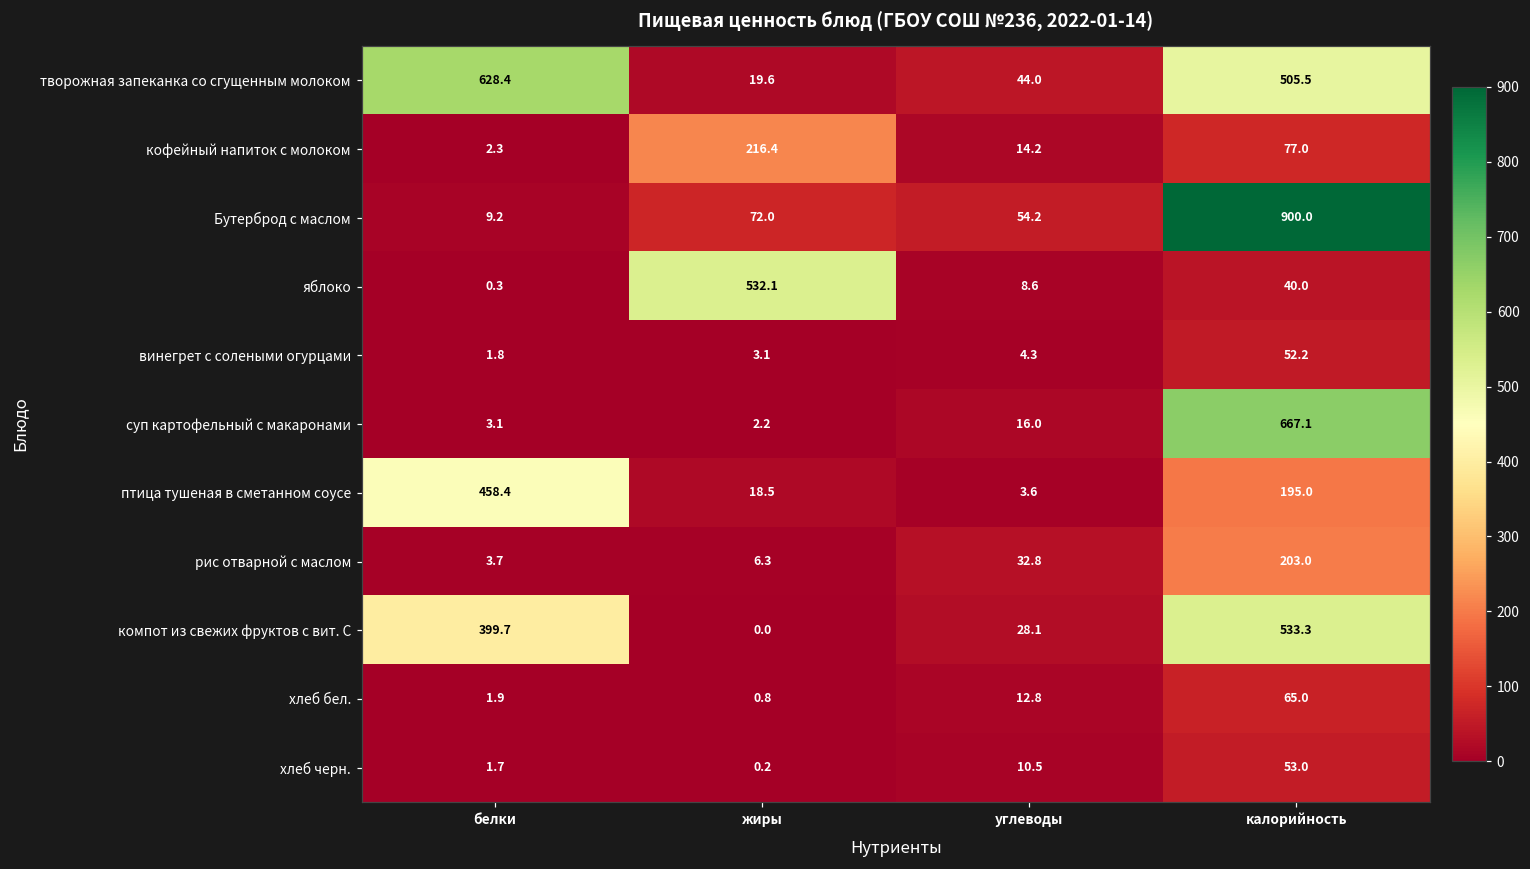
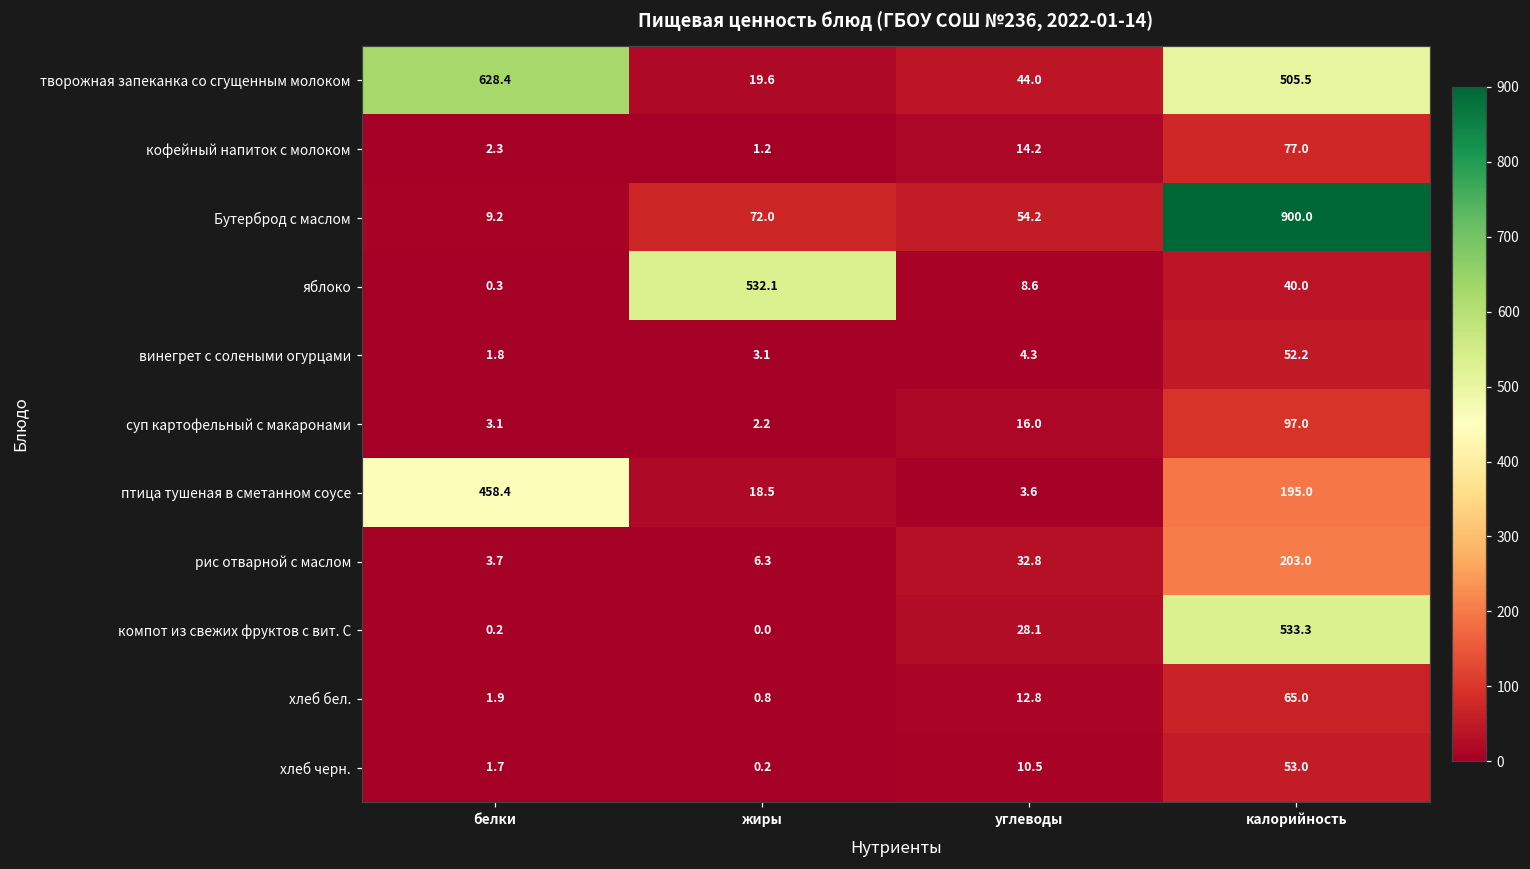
  {
    "творожная запеканка со сгущенным молоком": {
      "белки": 628.4,
      "жиры": 19.6,
      "углеводы": 44.0,
      "калорийность": 505.5
    },
    "кофейный напиток с молоком": {
      "белки": 2.3,
-     "жиры": 216.4,
+     "жиры": 1.2,
      "углеводы": 14.2,
      "калорийность": 77.0
    },
    "Бутерброд с маслом": {
      "белки": 9.2,
      "жиры": 72.0,
      "углеводы": 54.2,
      "калорийность": 900.0
    },
    "яблоко": {
      "белки": 0.3,
      "жиры": 532.1,
      "углеводы": 8.6,
      "калорийность": 40.0
    },
    "винегрет с солеными огурцами": {
      "белки": 1.8,
      "жиры": 3.1,
      "углеводы": 4.3,
      "калорийность": 52.2
    },
    "суп картофельный с макаронами": {
      "белки": 3.1,
      "жиры": 2.2,
      "углеводы": 16.0,
-     "калорийность": 667.1
+     "калорийность": 97.0
    },
    "птица тушеная в сметанном соусе": {
      "белки": 458.4,
      "жиры": 18.5,
      "углеводы": 3.6,
      "калорийность": 195.0
    },
    "рис отварной с маслом": {
      "белки": 3.7,
      "жиры": 6.3,
      "углеводы": 32.8,
      "калорийность": 203.0
    },
    "компот из свежих фруктов с вит. С": {
-     "белки": 399.7,
+     "белки": 0.2,
      "жиры": 0.0,
      "углеводы": 28.1,
      "калорийность": 533.3
    },
    "хлеб бел.": {
      "белки": 1.9,
      "жиры": 0.8,
      "углеводы": 12.8,
      "калорийность": 65.0
    },
    "хлеб черн.": {
      "белки": 1.7,
      "жиры": 0.2,
      "углеводы": 10.5,
      "калорийность": 53.0
    }
  }
